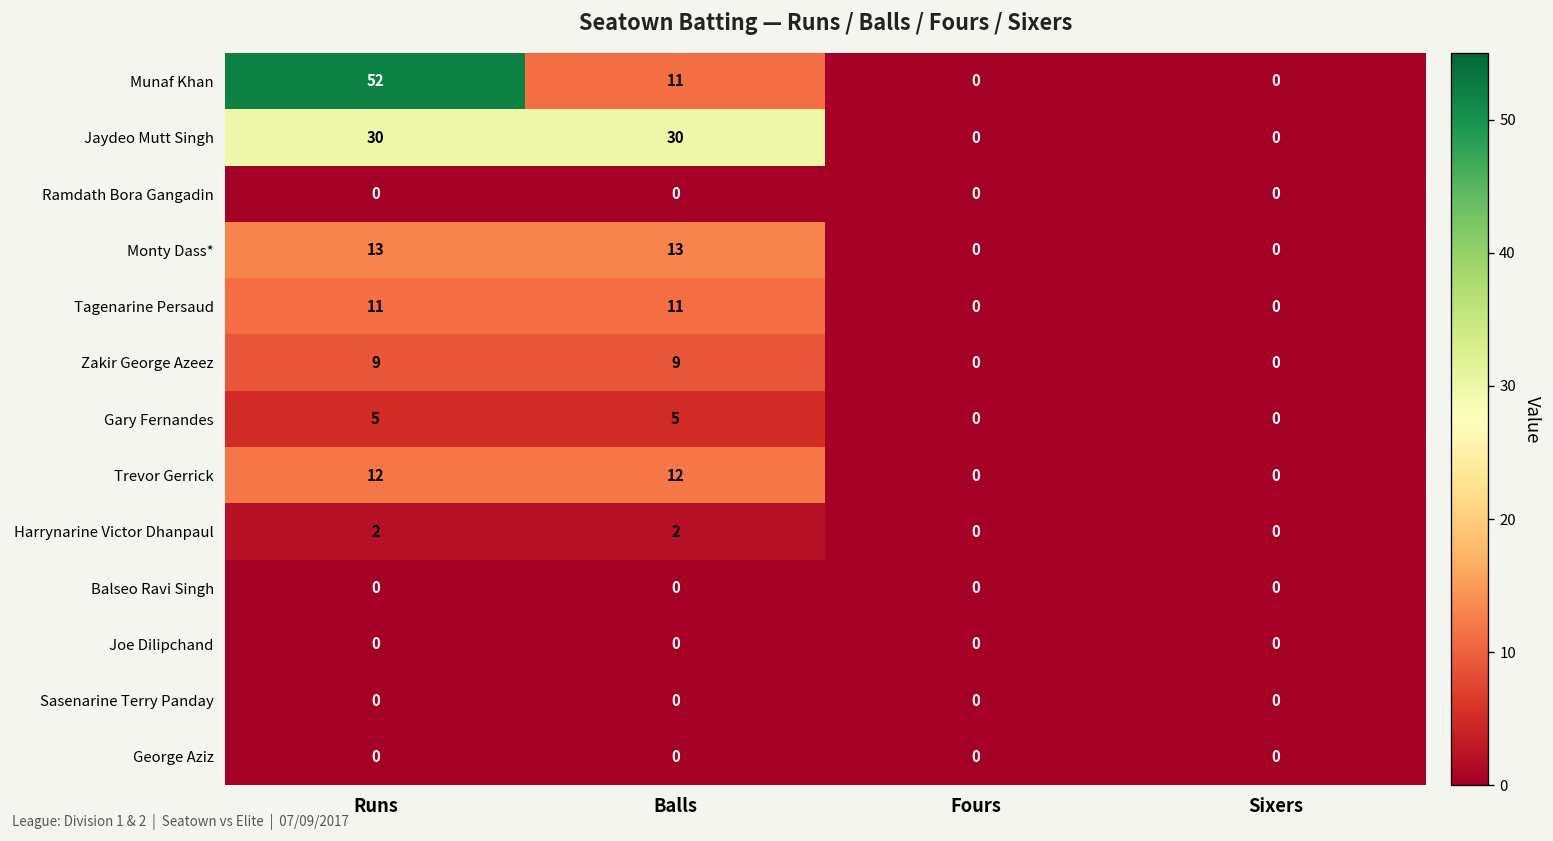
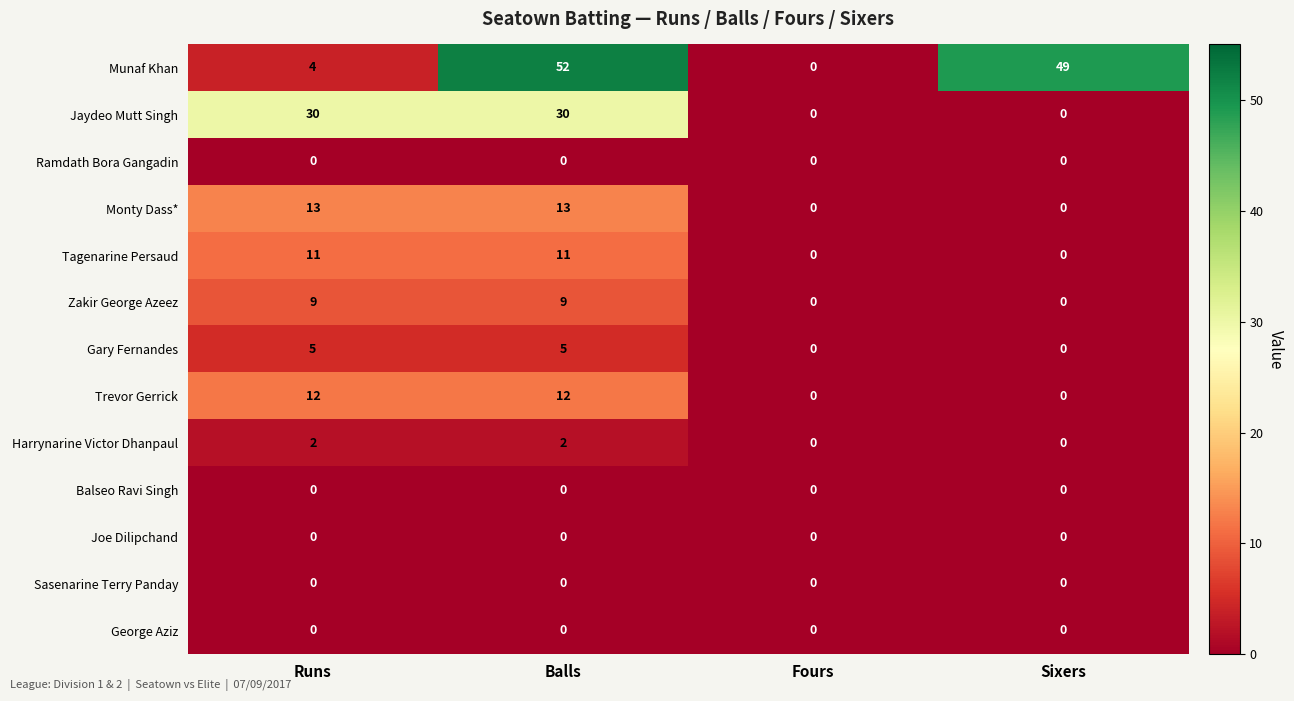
  {
    "Munaf Khan": {
-     "Runs": 52,
-     "Balls": 11,
+     "Runs": 4,
+     "Balls": 52,
      "Fours": 0,
-     "Sixers": 0
+     "Sixers": 49
    },
    "Jaydeo Mutt Singh": {
      "Runs": 30,
      "Balls": 30,
      "Fours": 0,
      "Sixers": 0
    },
    "Ramdath Bora Gangadin": {
      "Runs": 0,
      "Balls": 0,
      "Fours": 0,
      "Sixers": 0
    },
    "Monty Dass*": {
      "Runs": 13,
      "Balls": 13,
      "Fours": 0,
      "Sixers": 0
    },
    "Tagenarine Persaud": {
      "Runs": 11,
      "Balls": 11,
      "Fours": 0,
      "Sixers": 0
    },
    "Zakir George Azeez": {
      "Runs": 9,
      "Balls": 9,
      "Fours": 0,
      "Sixers": 0
    },
    "Gary Fernandes": {
      "Runs": 5,
      "Balls": 5,
      "Fours": 0,
      "Sixers": 0
    },
    "Trevor Gerrick": {
      "Runs": 12,
      "Balls": 12,
      "Fours": 0,
      "Sixers": 0
    },
    "Harrynarine Victor Dhanpaul": {
      "Runs": 2,
      "Balls": 2,
      "Fours": 0,
      "Sixers": 0
    },
    "Balseo Ravi Singh": {
      "Runs": 0,
      "Balls": 0,
      "Fours": 0,
      "Sixers": 0
    },
    "Joe Dilipchand": {
      "Runs": 0,
      "Balls": 0,
      "Fours": 0,
      "Sixers": 0
    },
    "Sasenarine Terry Panday": {
      "Runs": 0,
      "Balls": 0,
      "Fours": 0,
      "Sixers": 0
    },
    "George Aziz": {
      "Runs": 0,
      "Balls": 0,
      "Fours": 0,
      "Sixers": 0
    }
  }
